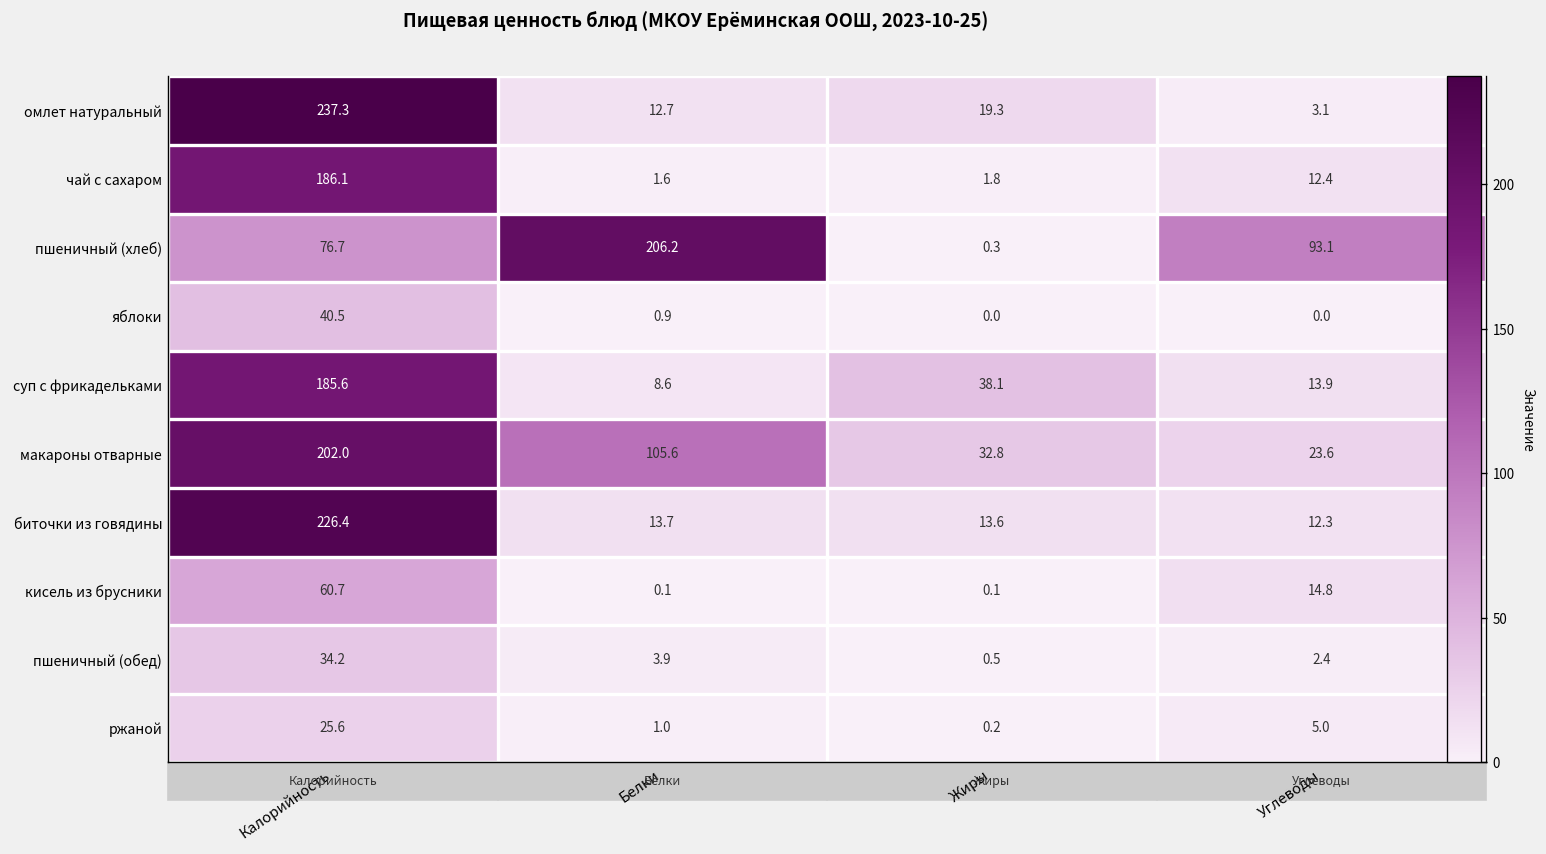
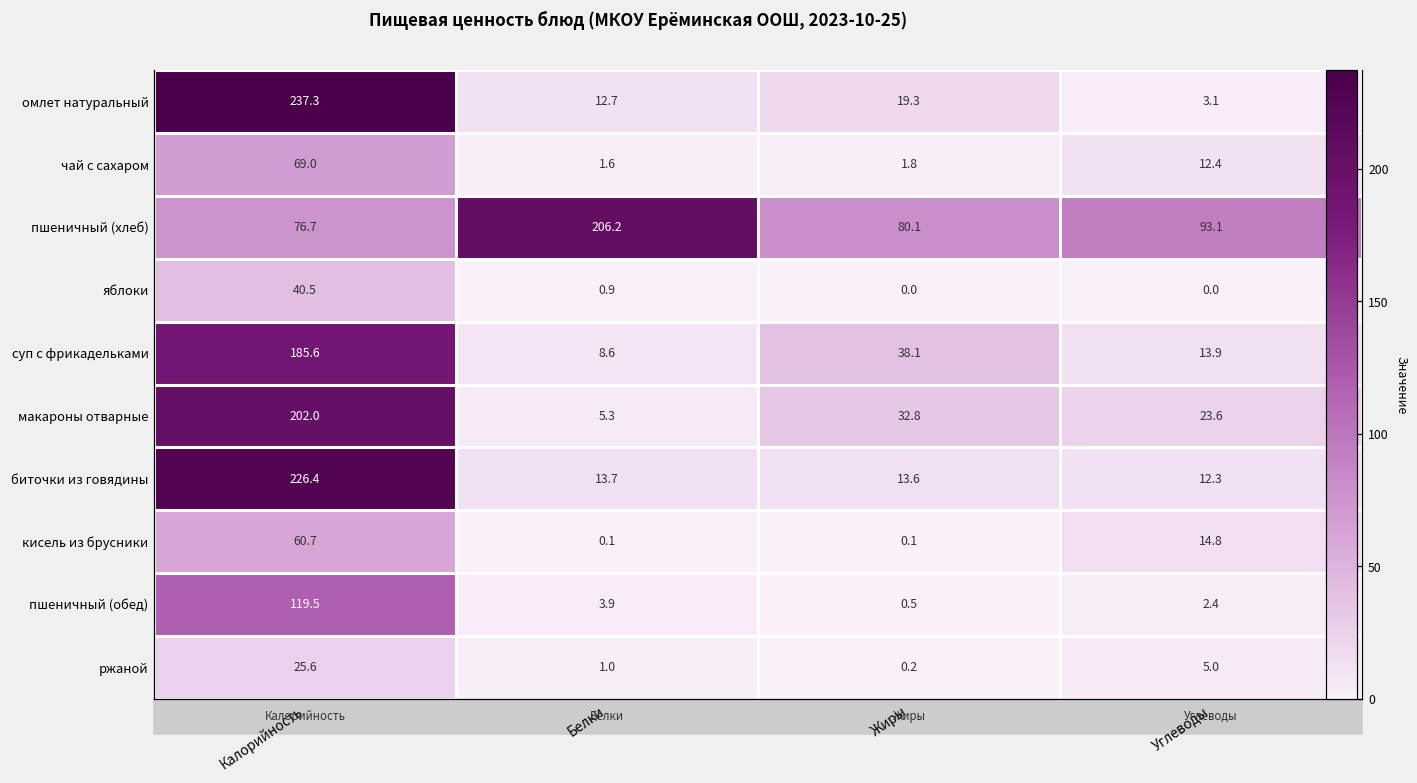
  {
    "омлет натуральный": {
      "Калорийность": 237.3,
      "Белки": 12.7,
      "Жиры": 19.3,
      "Углеводы": 3.1
    },
    "чай с сахаром": {
-     "Калорийность": 186.1,
+     "Калорийность": 69.0,
      "Белки": 1.6,
      "Жиры": 1.8,
      "Углеводы": 12.4
    },
    "пшеничный (хлеб)": {
      "Калорийность": 76.7,
      "Белки": 206.2,
-     "Жиры": 0.3,
+     "Жиры": 80.1,
      "Углеводы": 93.1
    },
    "яблоки": {
      "Калорийность": 40.5,
      "Белки": 0.9,
      "Жиры": 0.0,
      "Углеводы": 0.0
    },
    "суп с фрикадельками": {
      "Калорийность": 185.6,
      "Белки": 8.6,
      "Жиры": 38.1,
      "Углеводы": 13.9
    },
    "макароны отварные": {
      "Калорийность": 202.0,
-     "Белки": 105.6,
+     "Белки": 5.3,
      "Жиры": 32.8,
      "Углеводы": 23.6
    },
    "биточки из говядины": {
      "Калорийность": 226.4,
      "Белки": 13.7,
      "Жиры": 13.6,
      "Углеводы": 12.3
    },
    "кисель из брусники": {
      "Калорийность": 60.7,
      "Белки": 0.1,
      "Жиры": 0.1,
      "Углеводы": 14.8
    },
    "пшеничный (обед)": {
-     "Калорийность": 34.2,
+     "Калорийность": 119.5,
      "Белки": 3.9,
      "Жиры": 0.5,
      "Углеводы": 2.4
    },
    "ржаной": {
      "Калорийность": 25.6,
      "Белки": 1.0,
      "Жиры": 0.2,
      "Углеводы": 5.0
    }
  }
